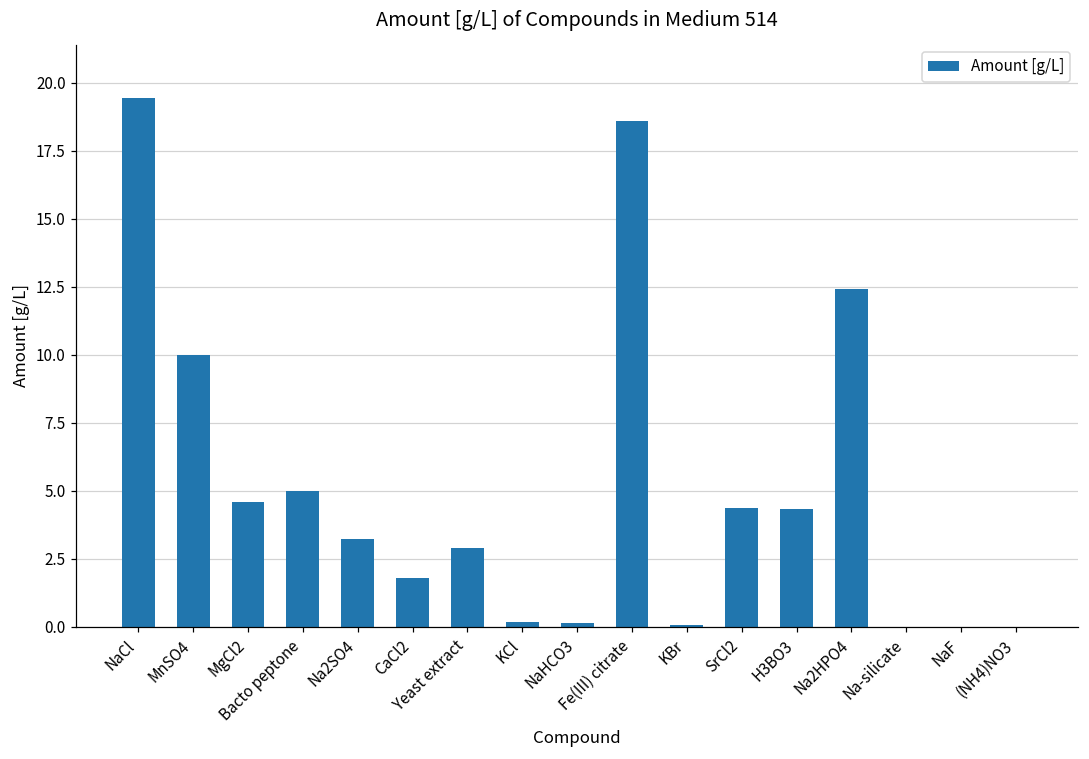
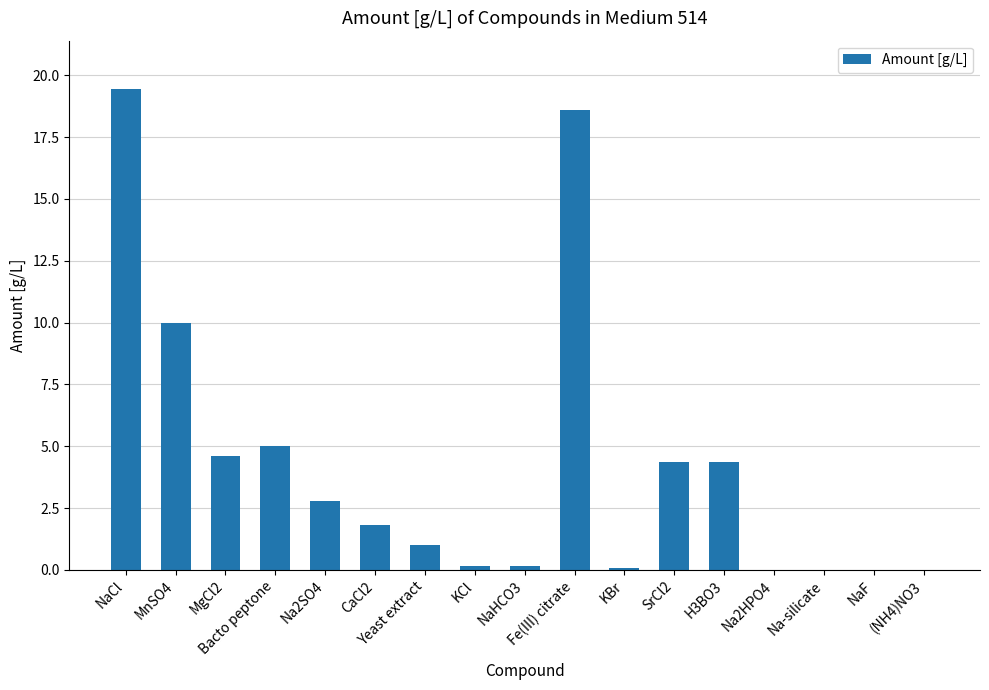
  {
    "NaCl": 19.5,
    "MnSO4": 10.0,
    "MgCl2": 4.6,
    "Bacto peptone": 5.0,
-   "Na2SO4": 3.2,
+   "Na2SO4": 2.8,
    "CaCl2": 1.8,
-   "Yeast extract": 2.9,
+   "Yeast extract": 1.0,
    "KCl": 0.2,
    "NaHCO3": 0.2,
    "Fe(III) citrate": 18.6,
    "SrCl2": 4.4,
    "H3BO3": 4.3,
-   "Na2HPO4": 12.4
+   "Na2HPO4": 0.0
  }
